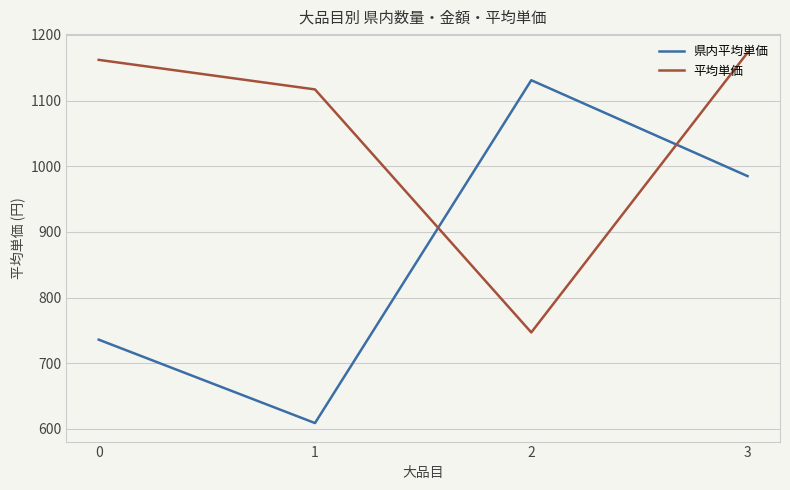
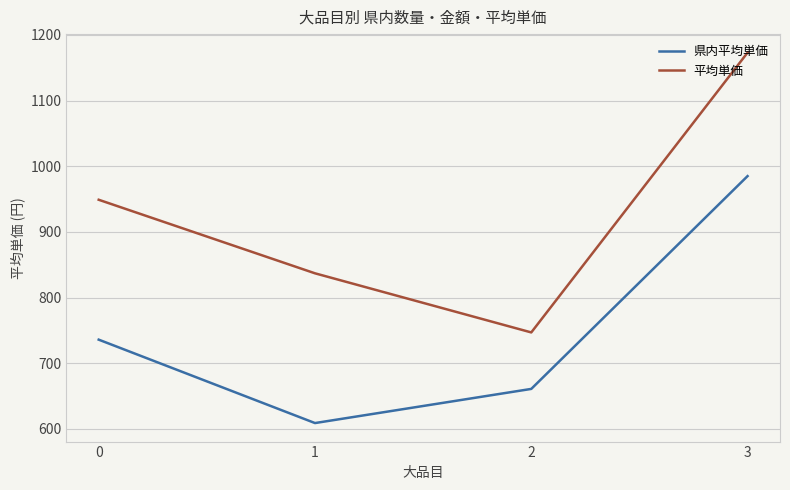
  {
    "県内平均単価": {
      "0": 740,
      "1": 610,
-     "2": 1130,
+     "2": 660,
      "3": 990
    },
    "平均単価": {
-     "0": 1160,
-     "1": 1120,
+     "0": 950,
+     "1": 840,
      "2": 750,
      "3": 1170
    }
  }
